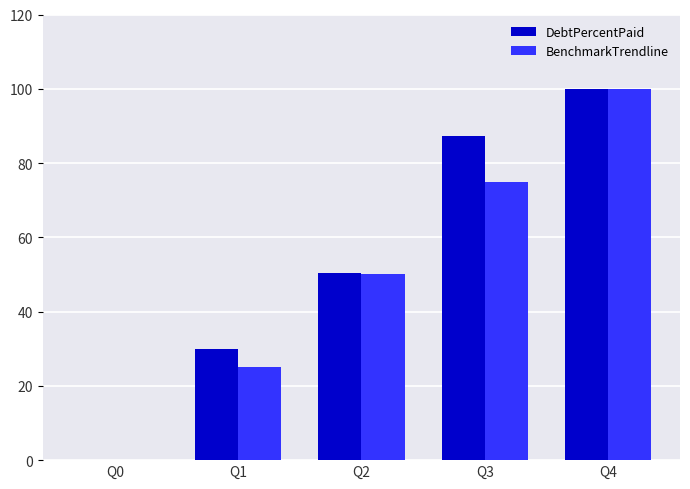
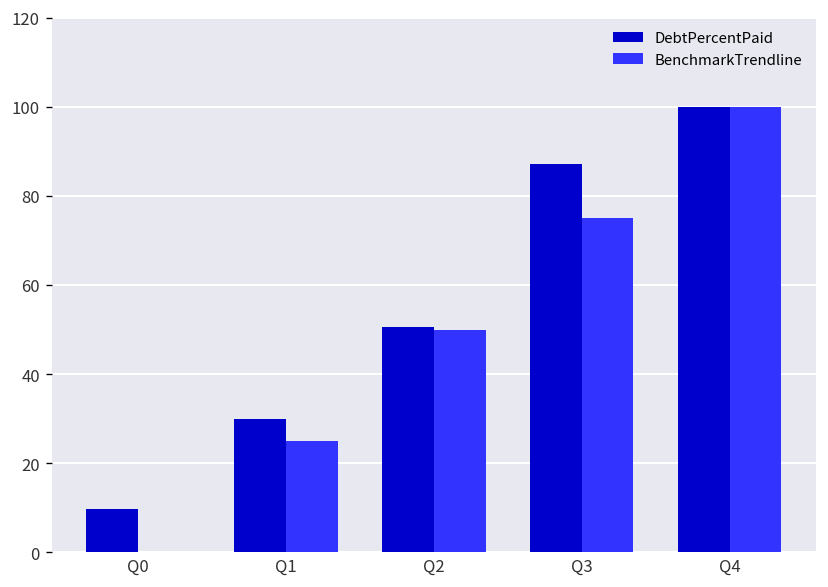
  {
    "DebtPercentPaid": {
-     "Q0": 0,
+     "Q0": 10,
      "Q1": 30,
      "Q2": 51,
      "Q3": 87,
      "Q4": 100
    },
    "BenchmarkTrendline": {
      "Q0": 0,
      "Q1": 25,
      "Q2": 50,
      "Q3": 75,
      "Q4": 100
    }
  }
